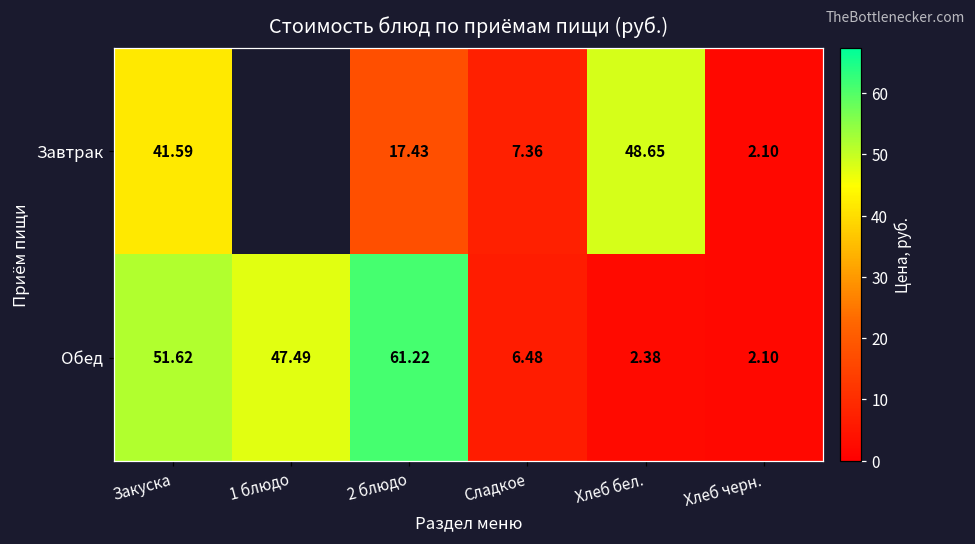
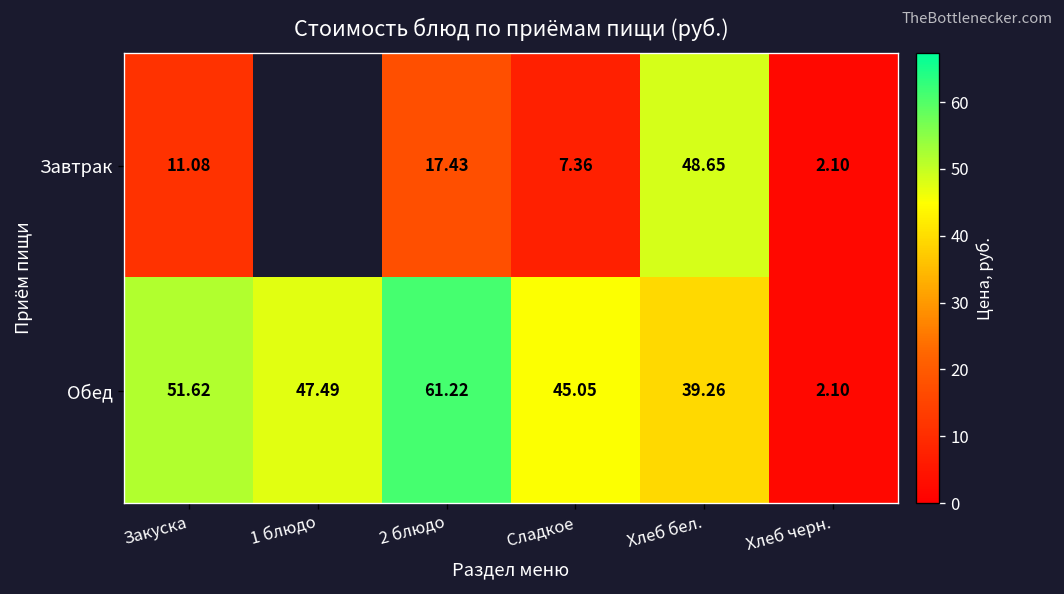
  {
    "Завтрак": {
-     "Закуска": 41.59,
+     "Закуска": 11.08,
      "2 блюдо": 17.43,
      "Сладкое": 7.36,
      "Хлеб бел.": 48.65,
      "Хлеб черн.": 2.10
    },
    "Обед": {
      "Закуска": 51.62,
      "1 блюдо": 47.49,
      "2 блюдо": 61.22,
-     "Сладкое": 6.48,
-     "Хлеб бел.": 2.38,
+     "Сладкое": 45.05,
+     "Хлеб бел.": 39.26,
      "Хлеб черн.": 2.10
    }
  }
